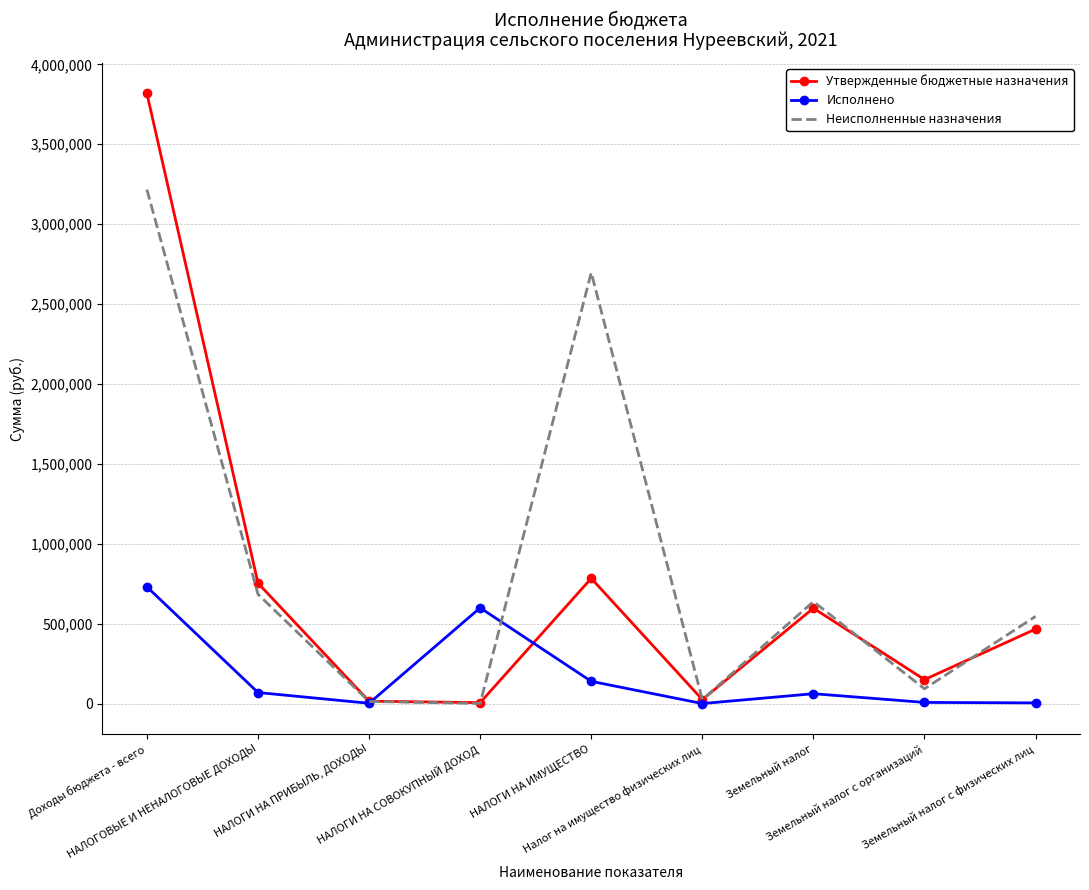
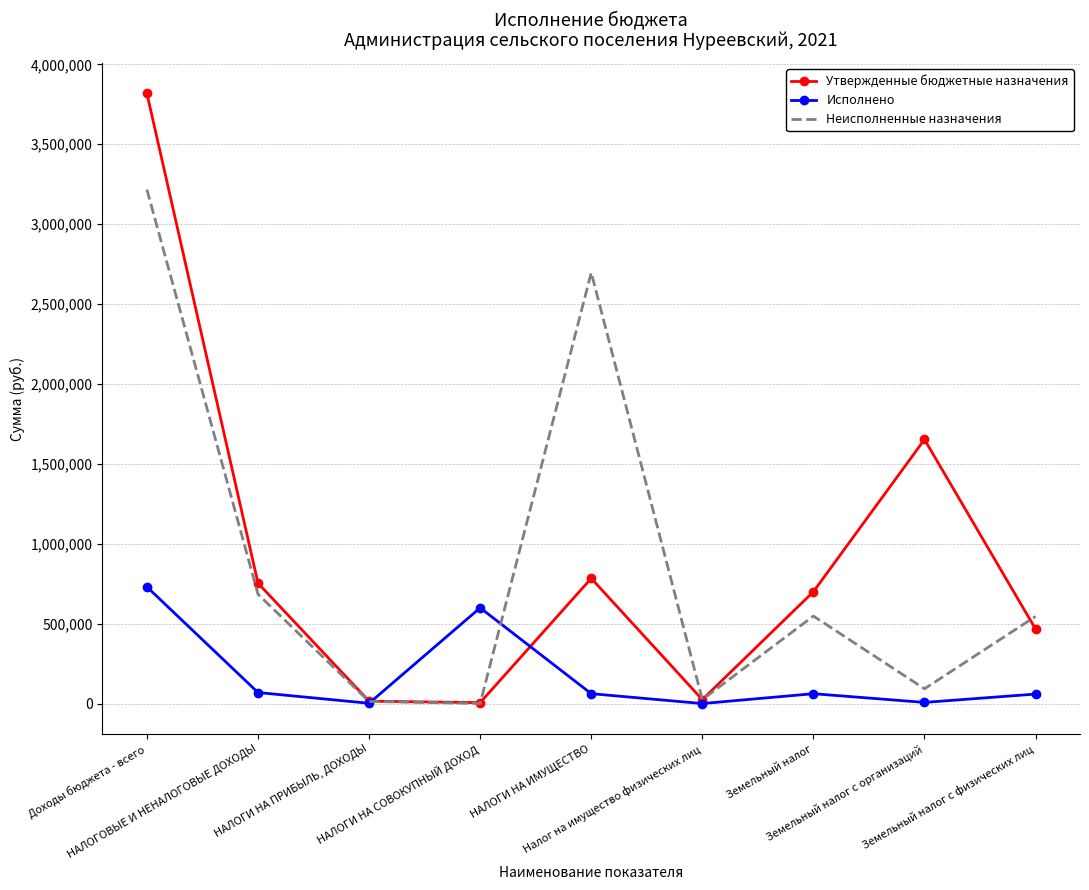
  {
    "Утвержденные бюджетные назначения": {
      "Доходы бюджета - всего": "3,820,000",
      "НАЛОГОВЫЕ И НЕНАЛОГОВЫЕ ДОХОДЫ": "750,000",
      "НАЛОГИ НА ИМУЩЕСТВО": "780,000",
-     "Земельный налог": "600,000",
-     "Земельный налог с организаций": "150,000",
+     "Земельный налог": "700,000",
+     "Земельный налог с организаций": "1,650,000",
      "Земельный налог с физических лиц": "470,000"
    },
    "Исполнено": {
      "Доходы бюджета - всего": "730,000",
      "НАЛОГОВЫЕ И НЕНАЛОГОВЫЕ ДОХОДЫ": "70,000",
      "НАЛОГИ НА СОВОКУПНЫЙ ДОХОД": "600,000",
-     "НАЛОГИ НА ИМУЩЕСТВО": "140,000",
+     "НАЛОГИ НА ИМУЩЕСТВО": "60,000",
      "Налог на имущество физических лиц": "0",
      "Земельный налог": "60,000",
      "Земельный налог с организаций": "10,000",
-     "Земельный налог с физических лиц": "0"
+     "Земельный налог с физических лиц": "60,000"
    },
    "Неисполненные назначения": {
      "Доходы бюджета - всего": "3,220,000",
      "НАЛОГОВЫЕ И НЕНАЛОГОВЫЕ ДОХОДЫ": "680,000",
      "НАЛОГИ НА ИМУЩЕСТВО": "2,700,000",
-     "Земельный налог": "640,000",
+     "Земельный налог": "550,000",
      "Земельный налог с организаций": "90,000",
      "Земельный налог с физических лиц": "550,000"
    }
  }
